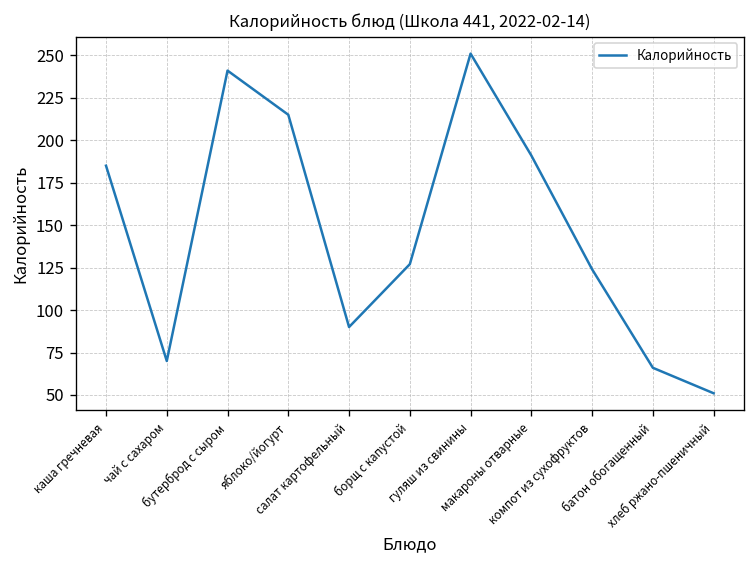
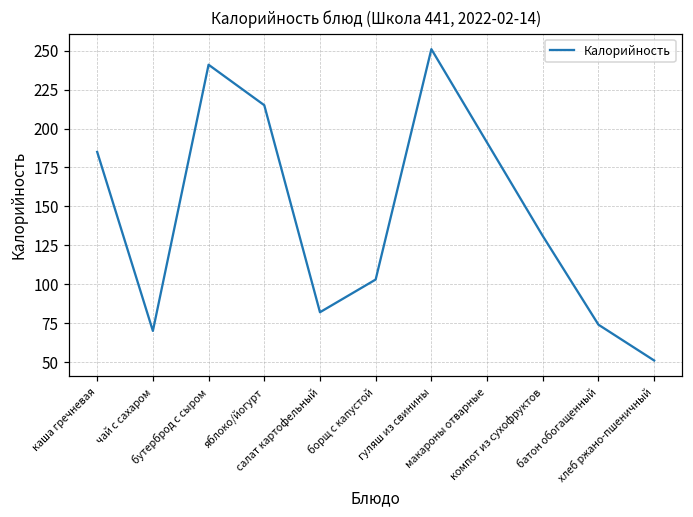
  {
    "каша гречневая": 185,
    "чай с сахаром": 70,
    "бутерброд с сыром": 241,
    "яблоко/йогурт": 215,
-   "салат картофельный": 90,
-   "борщ с капустой": 127,
+   "салат картофельный": 82,
+   "борщ с капустой": 103,
    "гуляш из свинины": 251,
    "макароны отварные": 191,
-   "компот из сухофруктов": 124,
-   "батон обогащенный": 66,
+   "компот из сухофруктов": 131,
+   "батон обогащенный": 74,
    "хлеб ржано-пшеничный": 51
  }
